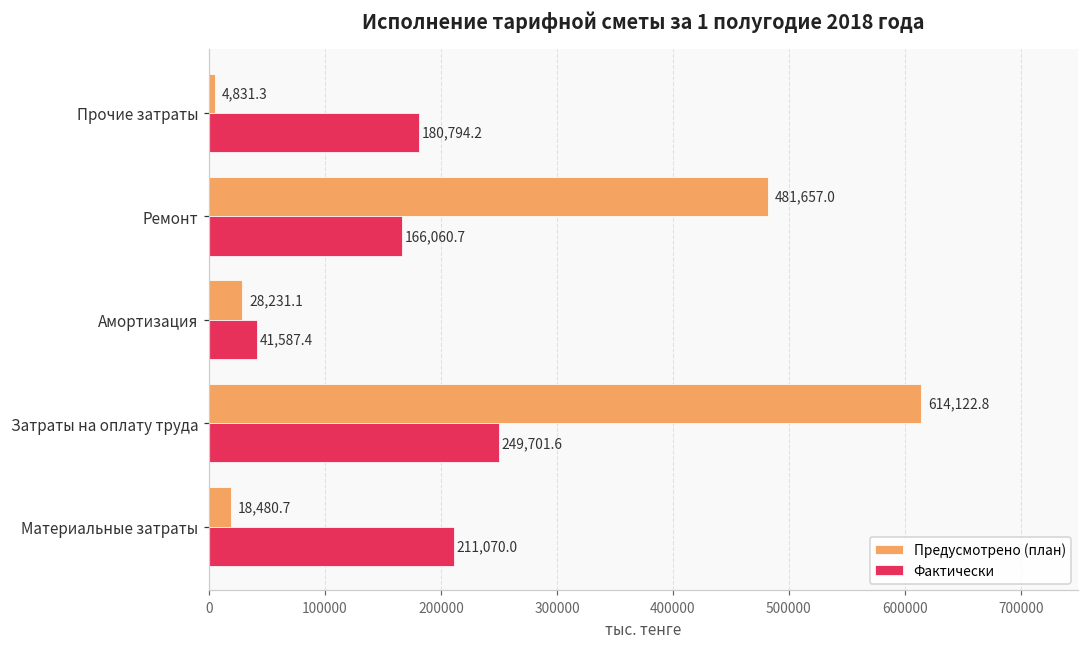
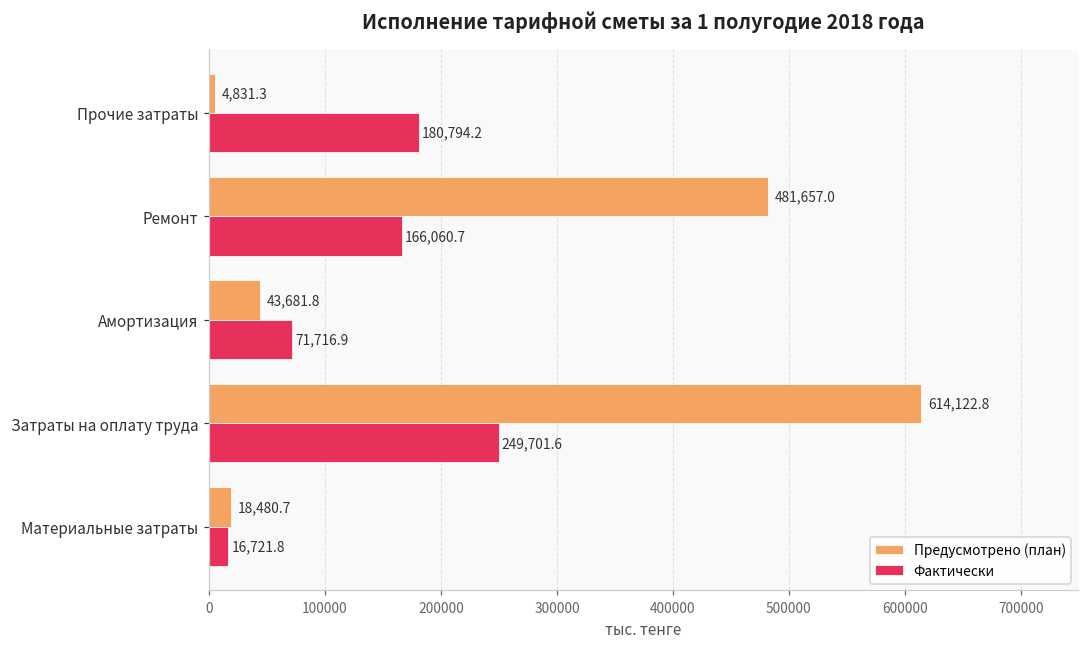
  {
    "Предусмотрено (план)": {
      "Прочие затраты": "4,831.3",
      "Ремонт": "481,657.0",
-     "Амортизация": "28,231.1",
+     "Амортизация": "43,681.8",
      "Затраты на оплату труда": "614,122.8",
      "Материальные затраты": "18,480.7"
    },
    "Фактически": {
      "Прочие затраты": "180,794.2",
      "Ремонт": "166,060.7",
-     "Амортизация": "41,587.4",
+     "Амортизация": "71,716.9",
      "Затраты на оплату труда": "249,701.6",
-     "Материальные затраты": "211,070.0"
+     "Материальные затраты": "16,721.8"
    }
  }
